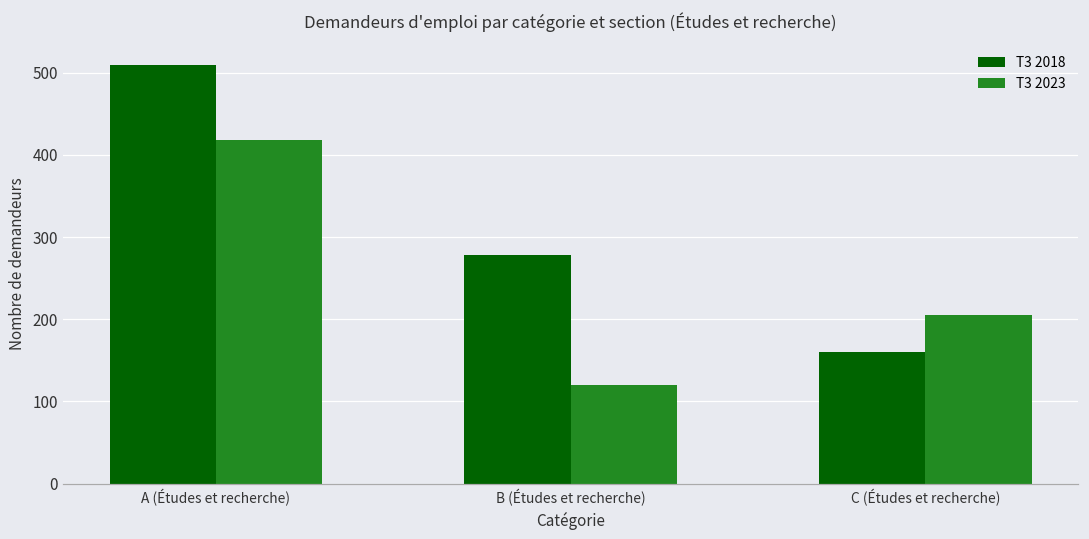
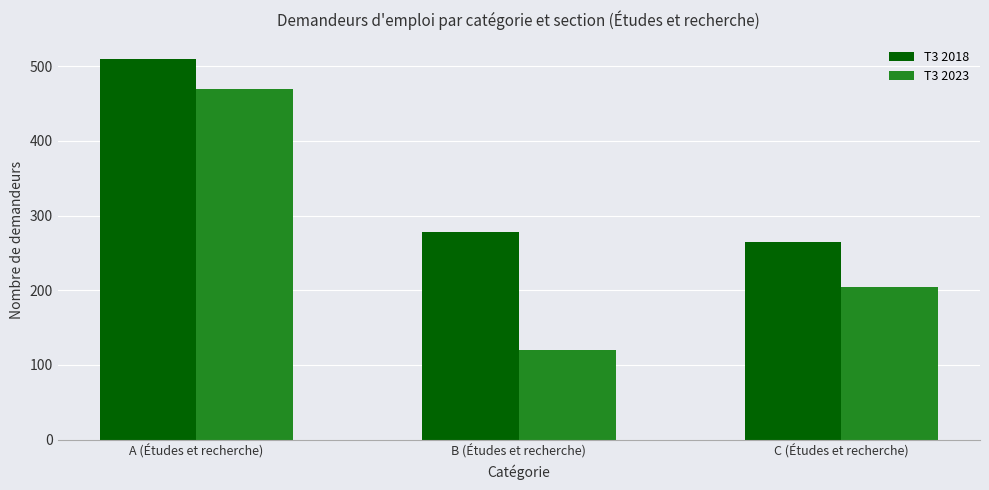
  {
    "T3 2018": {
      "A (Études et recherche)": 510,
      "B (Études et recherche)": 280,
-     "C (Études et recherche)": 160
+     "C (Études et recherche)": 260
    },
    "T3 2023": {
-     "A (Études et recherche)": 420,
+     "A (Études et recherche)": 470,
      "B (Études et recherche)": 120,
      "C (Études et recherche)": 210
    }
  }
